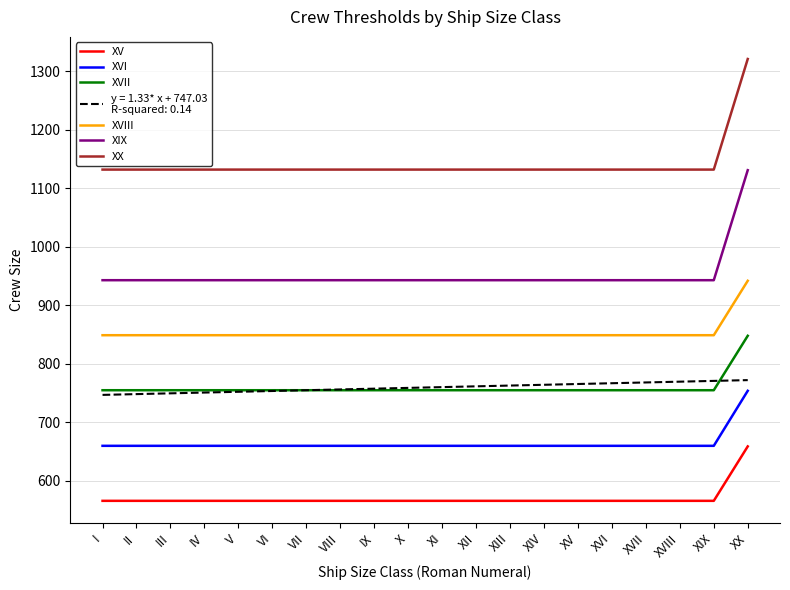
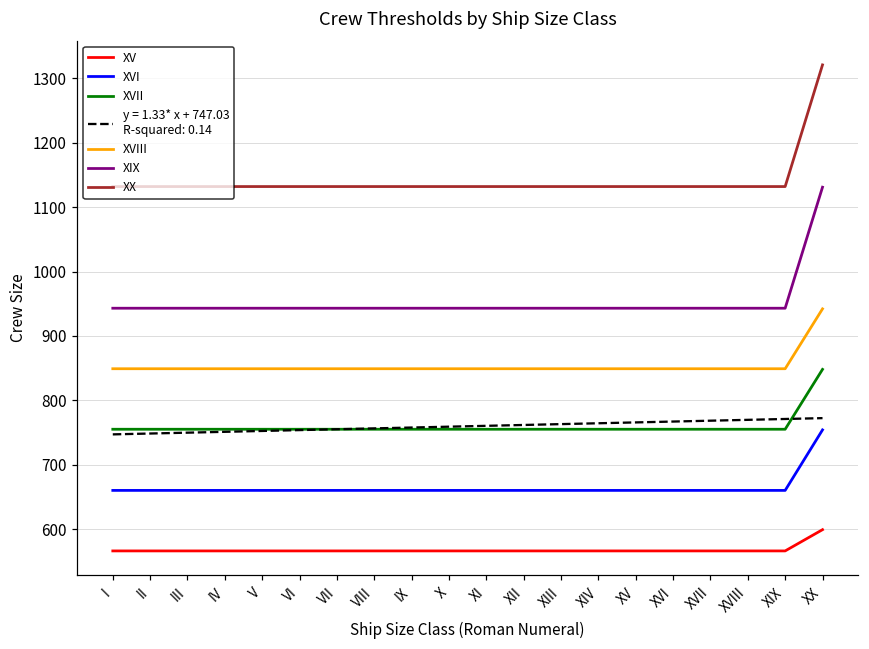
  {
    "XV": {
      "I": 570,
      "II": 570,
      "III": 570,
      "IV": 570,
      "V": 570,
      "VI": 570,
      "VII": 570,
      "VIII": 570,
      "IX": 570,
      "X": 570,
      "XI": 570,
      "XII": 570,
      "XIII": 570,
      "XIV": 570,
      "XV": 570,
      "XVI": 570,
      "XVII": 570,
      "XVIII": 570,
      "XIX": 570,
-     "XX": 660
+     "XX": 600
    },
    "XVI": {
      "I": 660,
      "II": 660,
      "III": 660,
      "IV": 660,
      "V": 660,
      "VI": 660,
      "VII": 660,
      "VIII": 660,
      "IX": 660,
      "X": 660,
      "XI": 660,
      "XII": 660,
      "XIII": 660,
      "XIV": 660,
      "XV": 660,
      "XVI": 660,
      "XVII": 660,
      "XVIII": 660,
      "XIX": 660,
      "XX": 750
    },
    "XVII": {
      "I": 760,
      "II": 760,
      "III": 760,
      "XI": 760,
      "XII": 760,
      "XIII": 760,
      "XIV": 760,
      "XV": 760,
      "XVI": 760,
      "XVII": 760,
      "XVIII": 760,
      "XIX": 760,
      "XX": 850
    },
    "y = 1.33* x + 747.03 R-squared: 0.14": {
      "I": 750,
      "II": 750,
      "III": 750,
      "XI": 760,
      "XII": 760,
      "XIII": 760,
      "XIV": 760,
      "XV": 770,
      "XVI": 770,
      "XVII": 770,
      "XVIII": 770,
      "XIX": 770,
      "XX": 770
    },
    "XVIII": {
      "I": 850,
      "II": 850,
      "III": 850,
      "IV": 850,
      "V": 850,
      "VI": 850,
      "VII": 850,
      "VIII": 850,
      "IX": 850,
      "X": 850,
      "XI": 850,
      "XII": 850,
      "XIII": 850,
      "XIV": 850,
      "XV": 850,
      "XVI": 850,
      "XVII": 850,
      "XVIII": 850,
      "XIX": 850,
      "XX": 940
    },
    "XIX": {
      "I": 940,
      "II": 940,
      "III": 940,
      "IV": 940,
      "V": 940,
      "VI": 940,
      "VII": 940,
      "VIII": 940,
      "IX": 940,
      "X": 940,
      "XI": 940,
      "XII": 940,
      "XIII": 940,
      "XIV": 940,
      "XV": 940,
      "XVI": 940,
      "XVII": 940,
      "XVIII": 940,
      "XIX": 940,
      "XX": 1130
    },
    "XX": {
      "I": 1130,
      "II": 1130,
      "III": 1130,
      "IV": 1130,
      "V": 1130,
      "VI": 1130,
      "VII": 1130,
      "VIII": 1130,
      "IX": 1130,
      "X": 1130,
      "XI": 1130,
      "XII": 1130,
      "XIII": 1130,
      "XIV": 1130,
      "XV": 1130,
      "XVI": 1130,
      "XVII": 1130,
      "XVIII": 1130,
      "XIX": 1130,
      "XX": 1320
    }
  }
